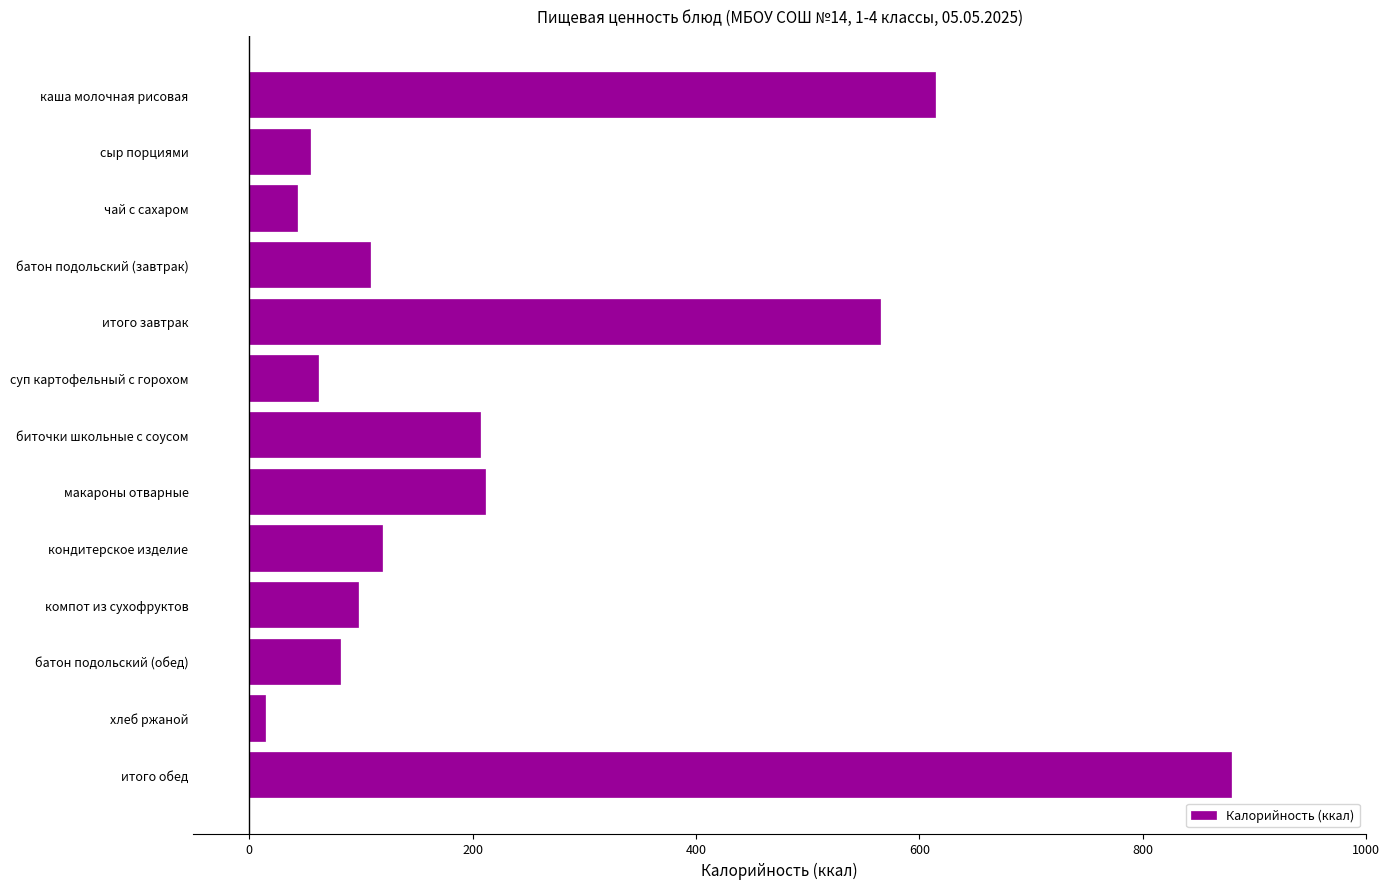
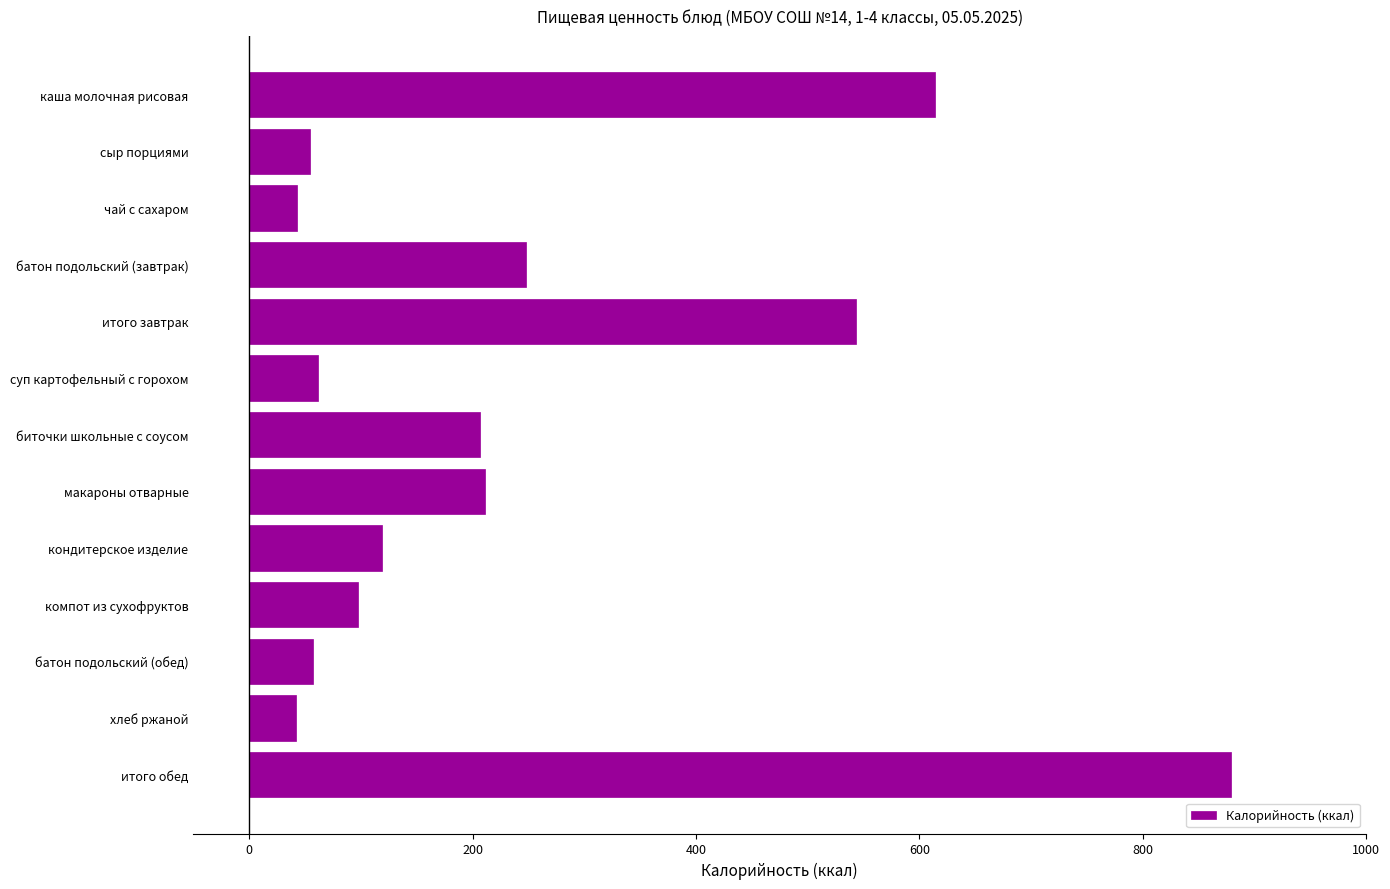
  {
    "каша молочная рисовая": 614,
    "сыр порциями": 54,
    "чай с сахаром": 43,
-   "батон подольский (завтрак)": 108,
-   "итого завтрак": 565,
+   "батон подольский (завтрак)": 248,
+   "итого завтрак": 543,
    "суп картофельный с горохом": 62,
    "биточки школьные с соусом": 207,
    "макароны отварные": 211,
    "кондитерское изделие": 119,
    "компот из сухофруктов": 97,
-   "батон подольский (обед)": 81,
-   "хлеб ржаной": 14,
+   "батон подольский (обед)": 57,
+   "хлеб ржаной": 42,
    "итого обед": 879
  }
